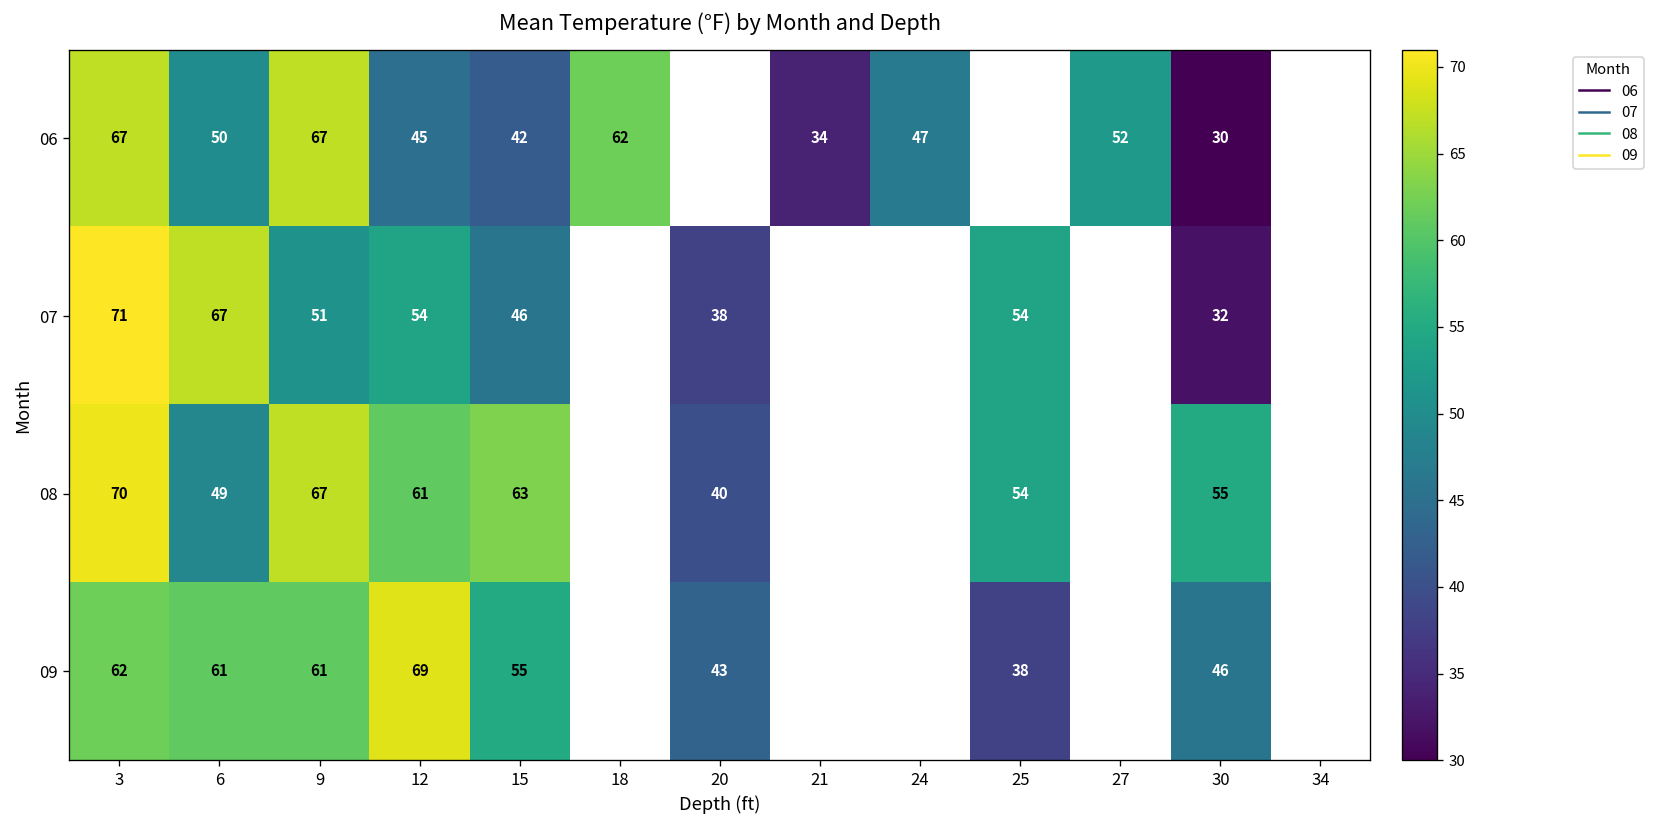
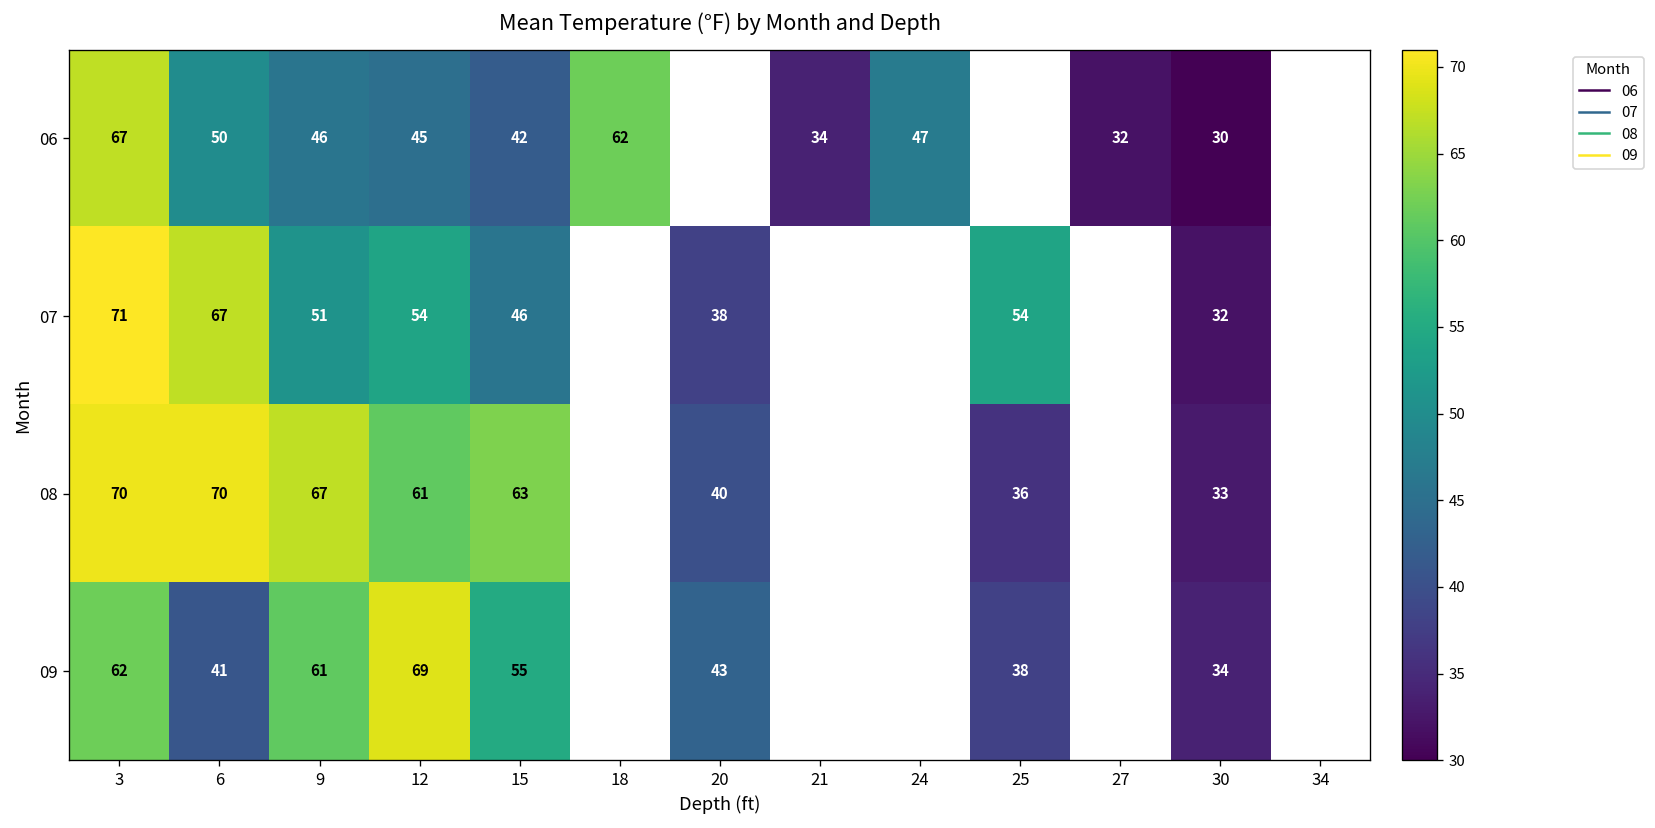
  {
    "06": {
      "3": 67,
      "6": 50,
-     "9": 67,
+     "9": 46,
      "12": 45,
      "15": 42,
      "18": 62,
      "21": 34,
      "24": 47,
-     "27": 52,
+     "27": 32,
      "30": 30
    },
    "07": {
      "3": 71,
      "6": 67,
      "9": 51,
      "12": 54,
      "15": 46,
      "20": 38,
      "25": 54,
      "30": 32
    },
    "08": {
      "3": 70,
-     "6": 49,
+     "6": 70,
      "9": 67,
      "12": 61,
      "15": 63,
      "20": 40,
-     "25": 54,
-     "30": 55
+     "25": 36,
+     "30": 33
    },
    "09": {
      "3": 62,
-     "6": 61,
+     "6": 41,
      "9": 61,
      "12": 69,
      "15": 55,
      "20": 43,
      "25": 38,
-     "30": 46
+     "30": 34
    }
  }
